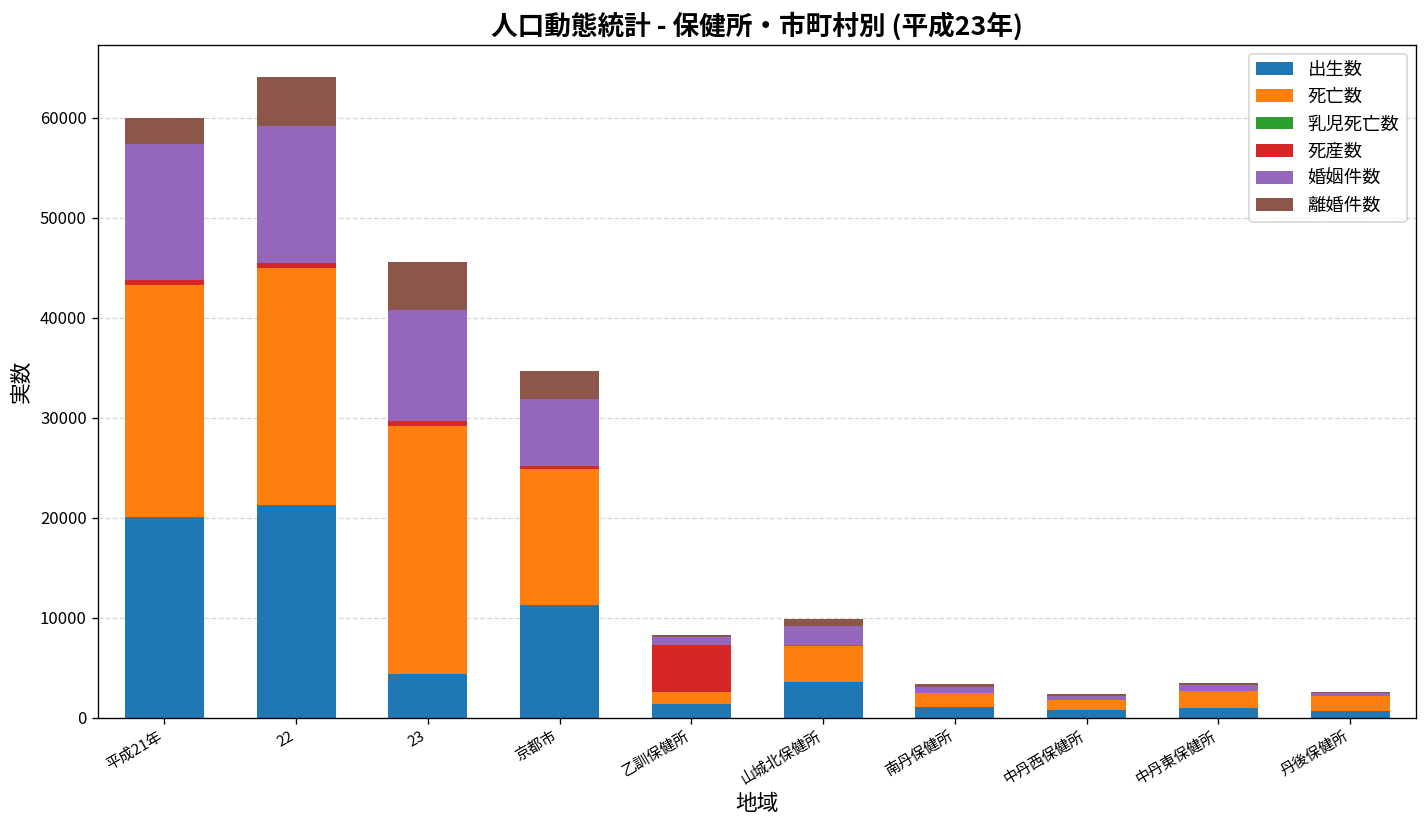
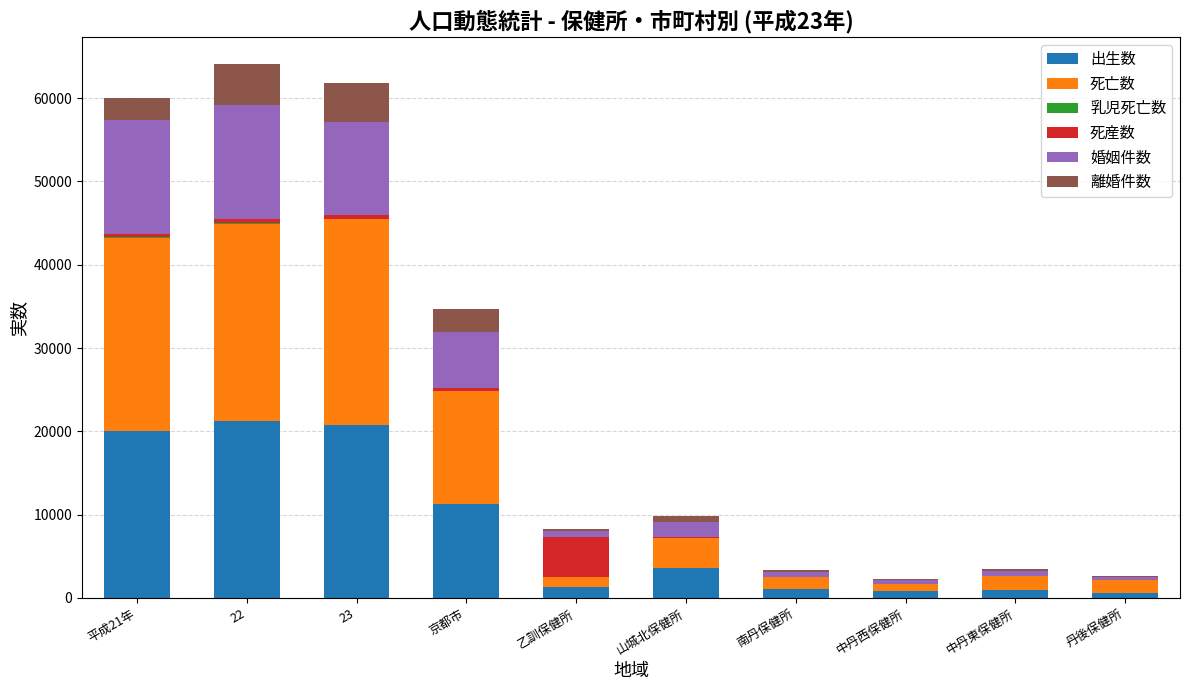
  {
    "出生数": {
      "平成21年": 20000,
      "22": 21000,
-     "23": 4000,
+     "23": 21000,
      "京都市": 11000,
      "乙訓保健所": 1000,
      "山城北保健所": 4000,
      "南丹保健所": 1000,
      "中丹西保健所": 1000,
      "中丹東保健所": 1000,
      "丹後保健所": 1000
    },
    "死亡数": {
      "平成21年": 23000,
      "22": 24000,
      "23": 25000,
      "京都市": 14000,
      "乙訓保健所": 1000,
      "山城北保健所": 4000,
      "南丹保健所": 1000,
      "中丹西保健所": 1000,
      "中丹東保健所": 2000,
      "丹後保健所": 1000
    },
    "乳児死亡数": {
      "中丹西保健所": 0
    },
    "死産数": {
      "平成21年": 0,
      "22": 0,
      "23": 0,
      "乙訓保健所": 5000
    },
    "婚姻件数": {
      "平成21年": 14000,
      "22": 14000,
      "23": 11000,
      "京都市": 7000,
      "乙訓保健所": 1000,
      "山城北保健所": 2000,
      "南丹保健所": 1000,
      "中丹西保健所": 0,
      "中丹東保健所": 1000,
      "丹後保健所": 0
    },
    "離婚件数": {
      "平成21年": 3000,
      "22": 5000,
      "23": 5000,
      "京都市": 3000,
      "山城北保健所": 1000
    }
  }
